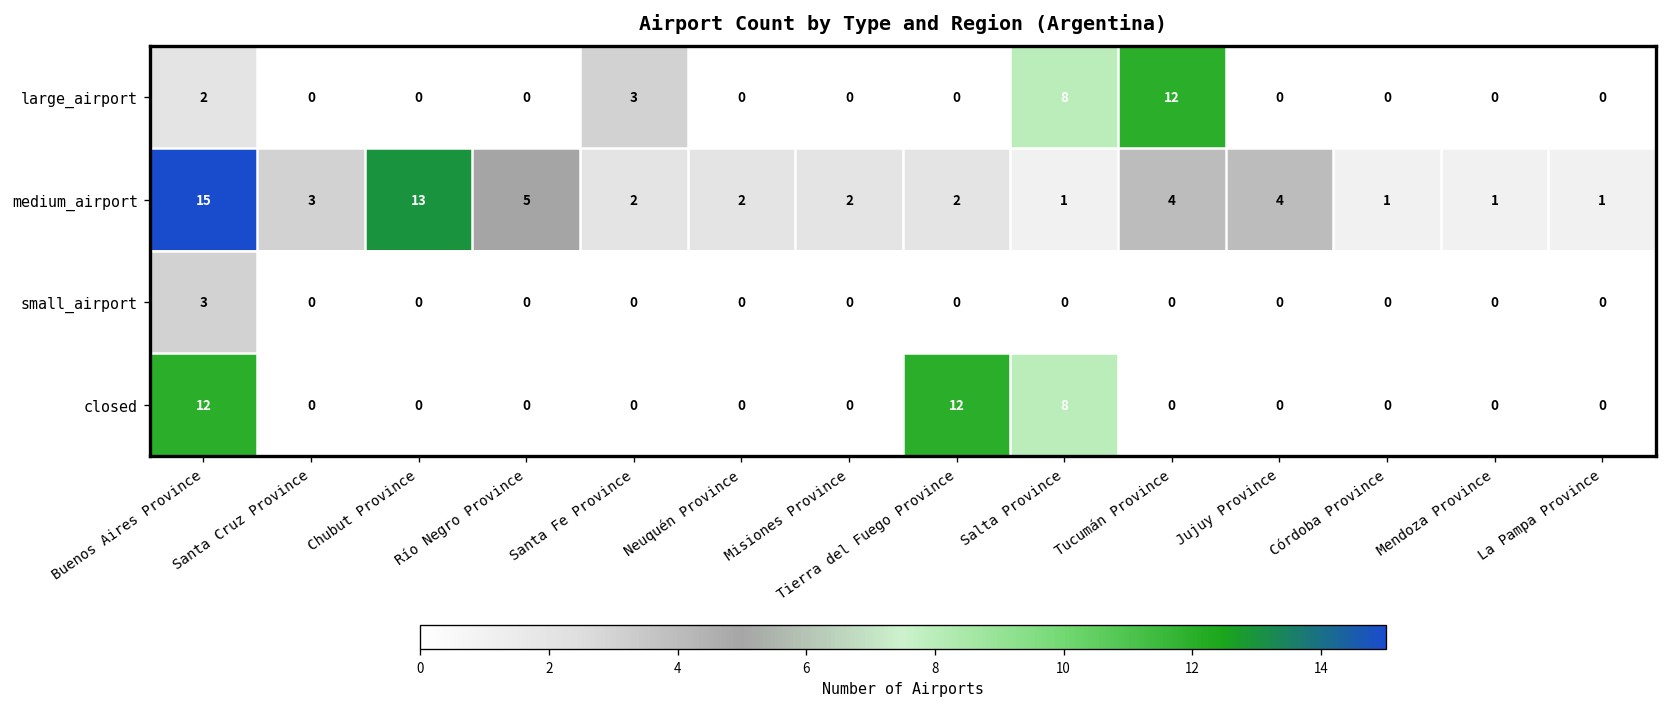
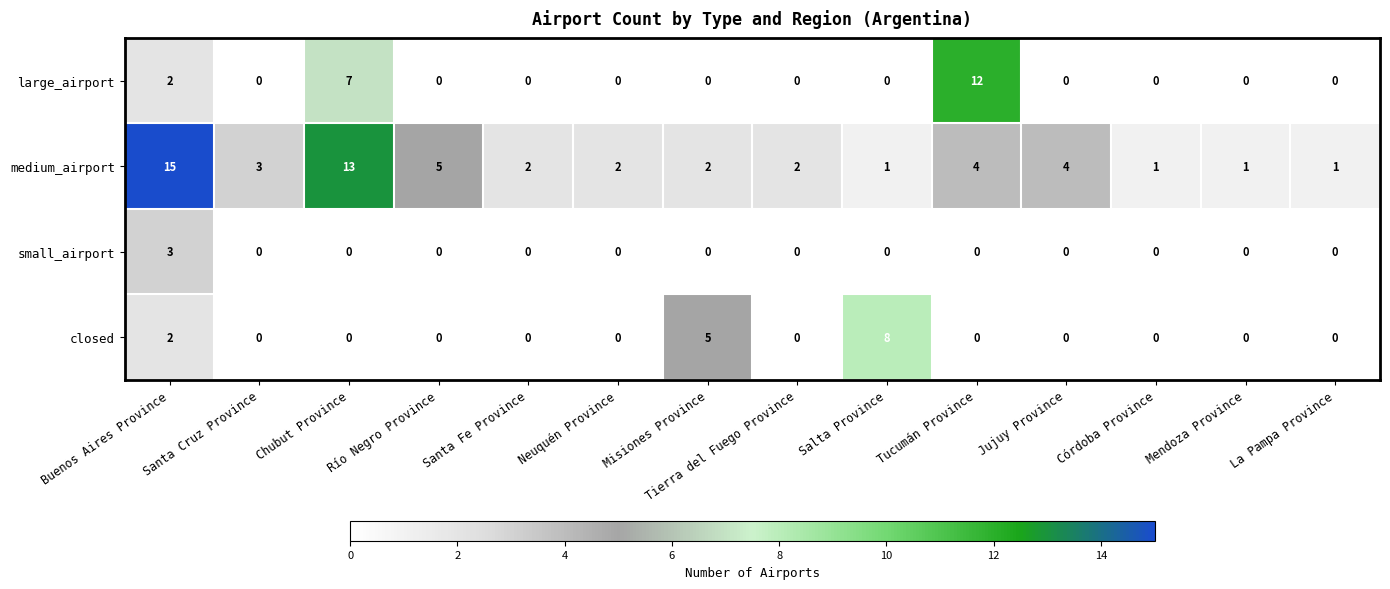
  {
    "large_airport": {
      "Buenos Aires Province": 2,
      "Santa Cruz Province": 0,
-     "Chubut Province": 0,
+     "Chubut Province": 7,
      "Río Negro Province": 0,
-     "Santa Fe Province": 3,
+     "Santa Fe Province": 0,
      "Neuquén Province": 0,
      "Misiones Province": 0,
      "Tierra del Fuego Province": 0,
-     "Salta Province": 8,
+     "Salta Province": 0,
      "Tucumán Province": 12,
      "Jujuy Province": 0,
      "Córdoba Province": 0,
      "Mendoza Province": 0,
      "La Pampa Province": 0
    },
    "medium_airport": {
      "Buenos Aires Province": 15,
      "Santa Cruz Province": 3,
      "Chubut Province": 13,
      "Río Negro Province": 5,
      "Santa Fe Province": 2,
      "Neuquén Province": 2,
      "Misiones Province": 2,
      "Tierra del Fuego Province": 2,
      "Salta Province": 1,
      "Tucumán Province": 4,
      "Jujuy Province": 4,
      "Córdoba Province": 1,
      "Mendoza Province": 1,
      "La Pampa Province": 1
    },
    "small_airport": {
      "Buenos Aires Province": 3,
      "Santa Cruz Province": 0,
      "Chubut Province": 0,
      "Río Negro Province": 0,
      "Santa Fe Province": 0,
      "Neuquén Province": 0,
      "Misiones Province": 0,
      "Tierra del Fuego Province": 0,
      "Salta Province": 0,
      "Tucumán Province": 0,
      "Jujuy Province": 0,
      "Córdoba Province": 0,
      "Mendoza Province": 0,
      "La Pampa Province": 0
    },
    "closed": {
-     "Buenos Aires Province": 12,
+     "Buenos Aires Province": 2,
      "Santa Cruz Province": 0,
      "Chubut Province": 0,
      "Río Negro Province": 0,
      "Santa Fe Province": 0,
      "Neuquén Province": 0,
-     "Misiones Province": 0,
-     "Tierra del Fuego Province": 12,
+     "Misiones Province": 5,
+     "Tierra del Fuego Province": 0,
      "Salta Province": 8,
      "Tucumán Province": 0,
      "Jujuy Province": 0,
      "Córdoba Province": 0,
      "Mendoza Province": 0,
      "La Pampa Province": 0
    }
  }
